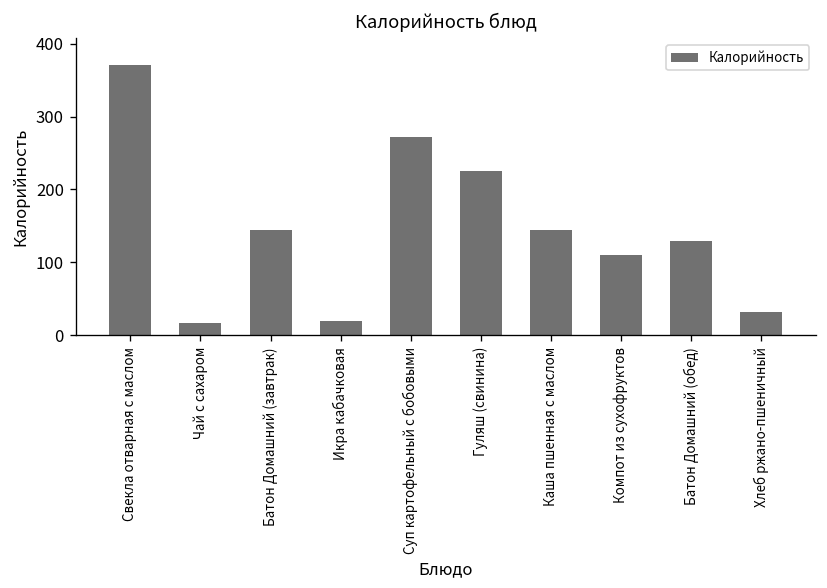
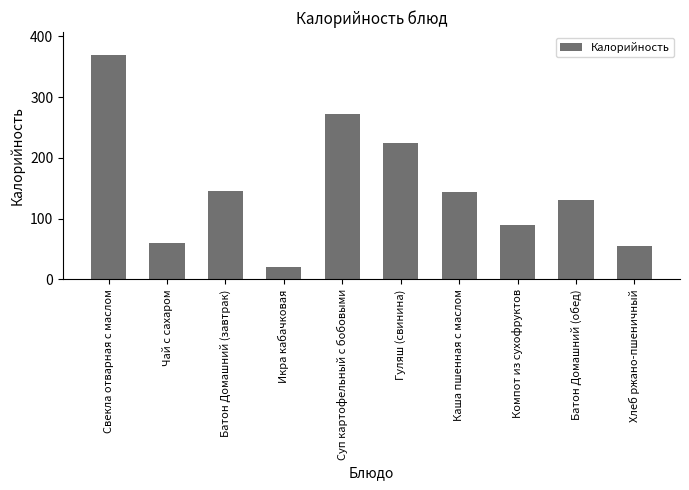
  {
    "Свекла отварная с маслом": 370,
-   "Чай с сахаром": 20,
+   "Чай с сахаром": 60,
    "Батон Домашний (завтрак)": 150,
    "Икра кабачковая": 20,
    "Суп картофельный с бобовыми": 270,
    "Гуляш (свинина)": 230,
    "Каша пшенная с маслом": 140,
-   "Компот из сухофруктов": 110,
+   "Компот из сухофруктов": 90,
    "Батон Домашний (обед)": 130,
-   "Хлеб ржано-пшеничный": 30
+   "Хлеб ржано-пшеничный": 60
  }
